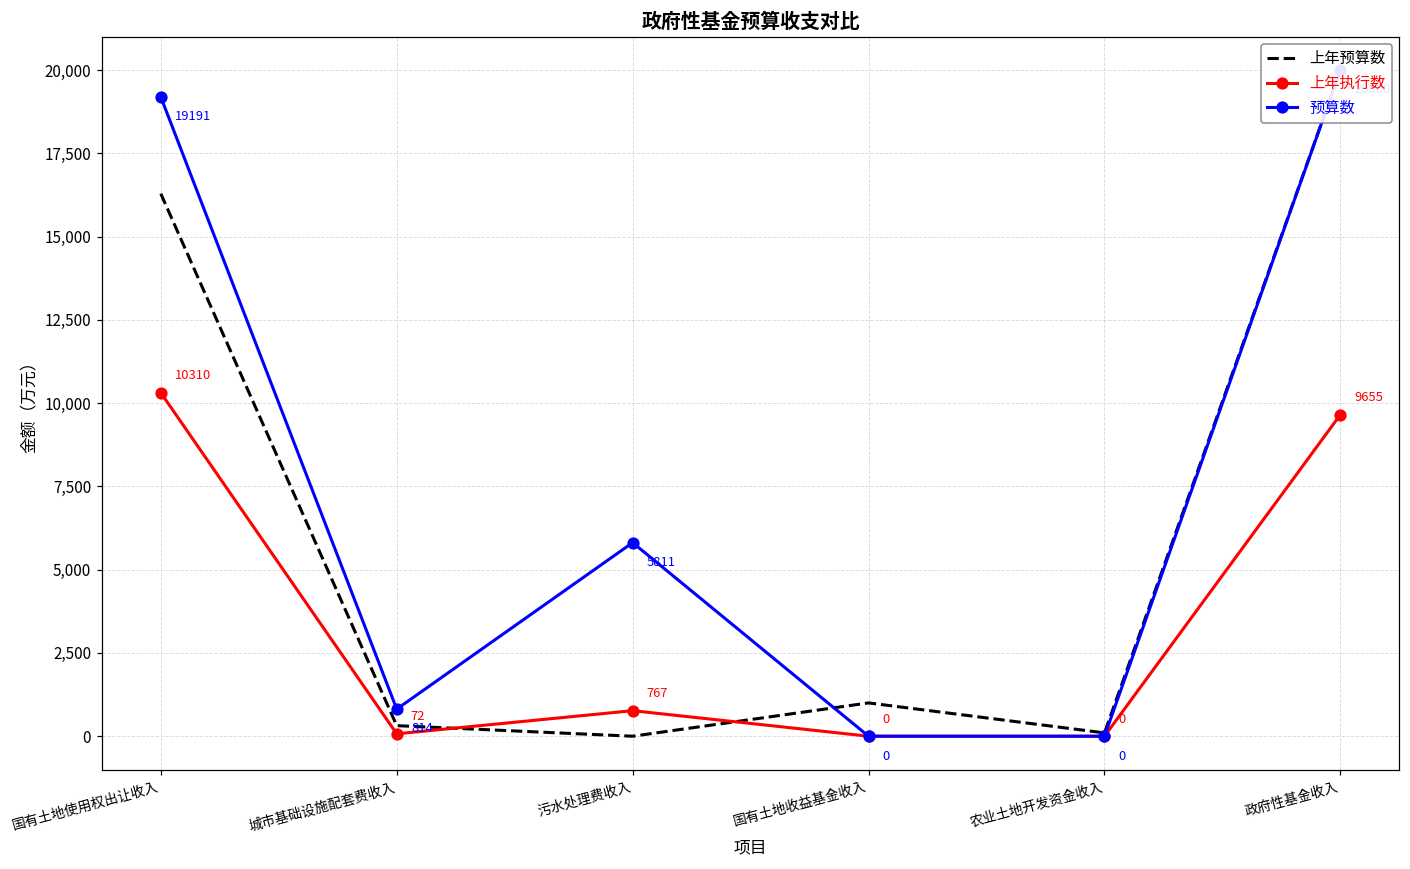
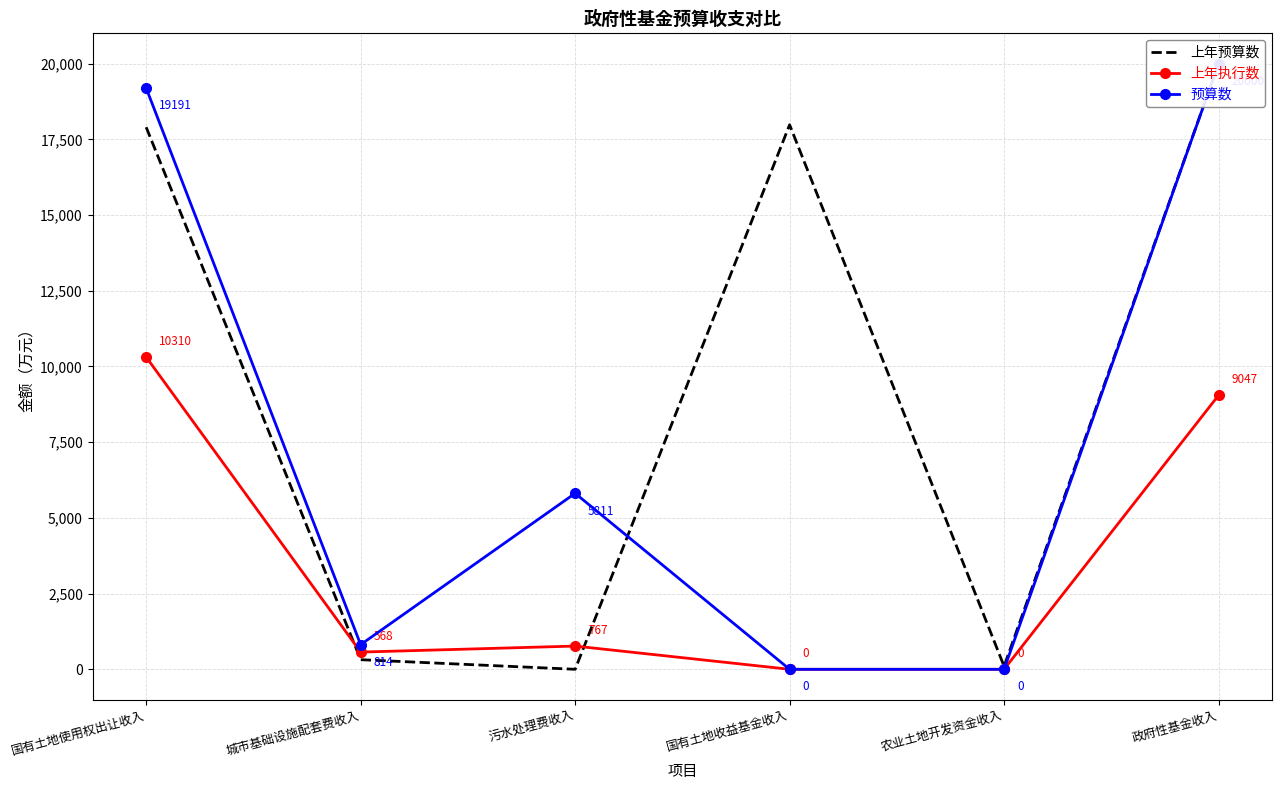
  {
    "上年预算数": {
-     "国有土地使用权出让收入": "16,300",
+     "国有土地使用权出让收入": "17,900",
      "污水处理费收入": "0",
-     "国有土地收益基金收入": "1,000"
+     "国有土地收益基金收入": "18,000"
    },
    "上年执行数": {
      "国有土地使用权出让收入": "10310",
-     "城市基础设施配套费收入": "72",
+     "城市基础设施配套费收入": "568",
      "污水处理费收入": "767",
-     "政府性基金收入": "9655"
+     "政府性基金收入": "9047"
    },
    "预算数": {
      "国有土地使用权出让收入": "19191",
      "城市基础设施配套费收入": "814",
      "污水处理费收入": "5811"
    }
  }
